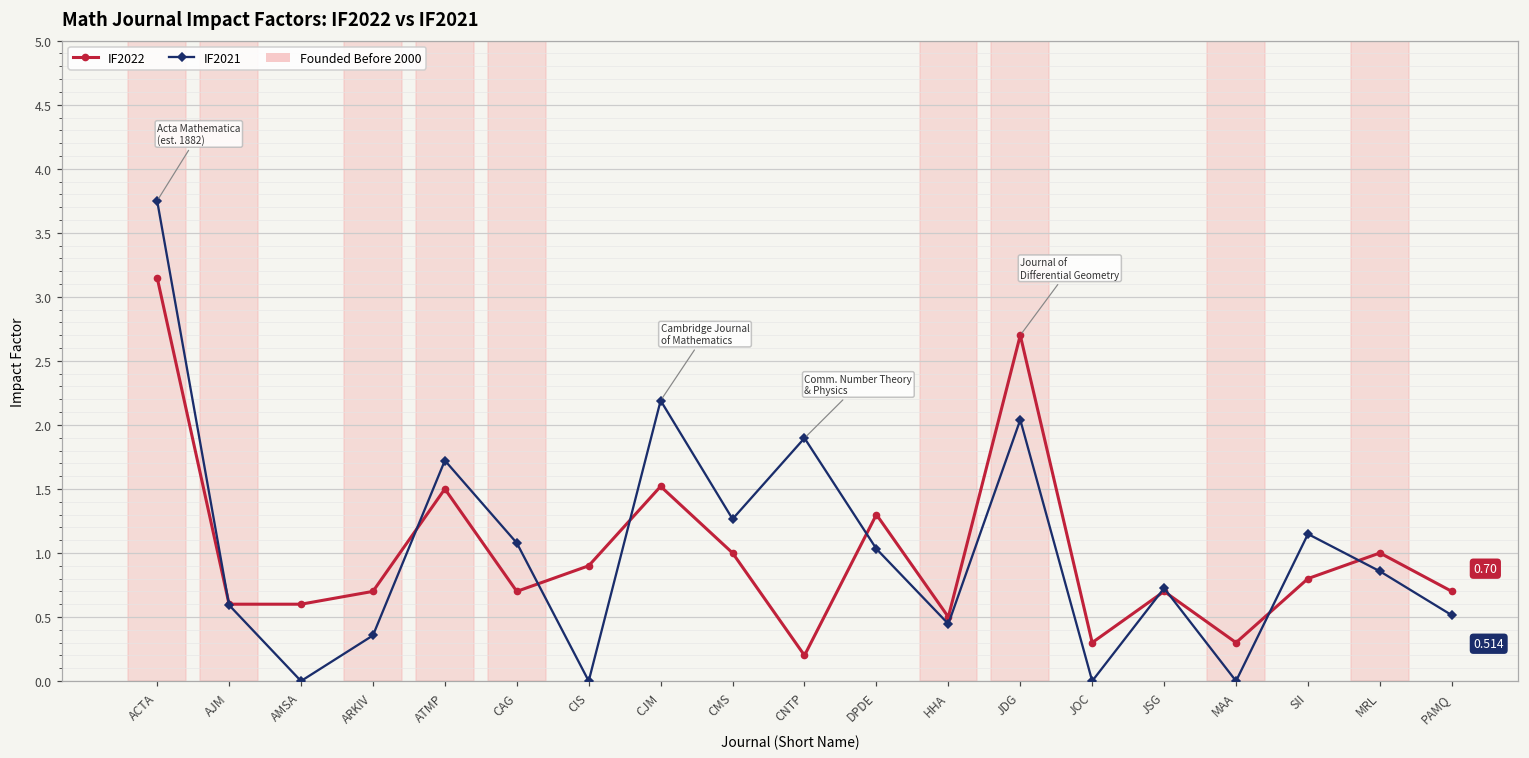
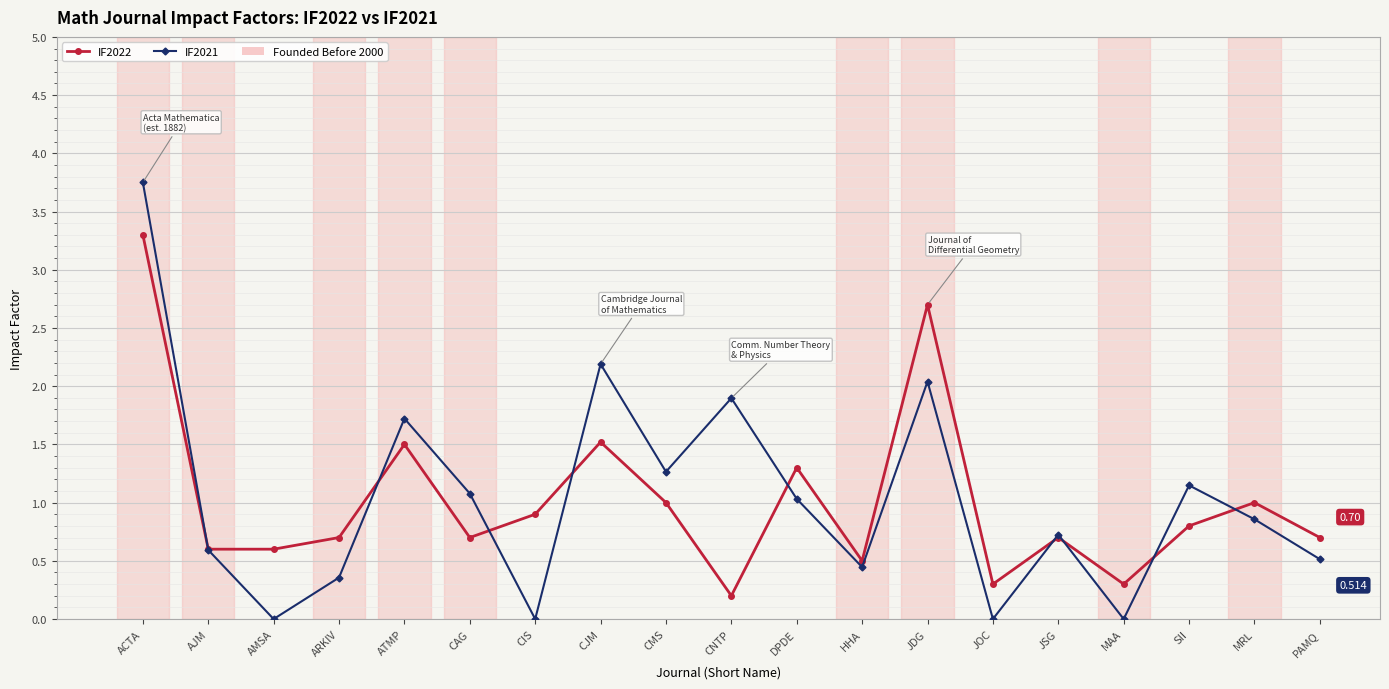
  {
    "IF2022": {
-     "ACTA": 3.15,
+     "ACTA": 3.30,
      "AMSA": 0.60,
      "ARKIV": 0.70,
      "ATMP": 1.50,
      "CAG": 0.70,
      "CIS": 0.90,
      "CJM": 1.52,
      "CMS": 1.00,
      "CNTP": 0.20,
      "DPDE": 1.30,
      "HHA": 0.50,
      "JDG": 2.70,
      "JOC": 0.30,
      "JSG": 0.70,
      "MAA": 0.30,
      "SII": 0.80,
      "MRL": 1.00
    },
    "IF2021": {
      "AMSA": 0.00,
      "ARKIV": 0.36,
      "ATMP": 1.72,
      "CAG": 1.08,
      "CIS": 0.00,
      "CJM": 2.19,
      "CMS": 1.27,
      "CNTP": 1.90,
      "DPDE": 1.03,
      "HHA": 0.45,
      "JDG": 2.04,
      "JOC": 0.00,
      "JSG": 0.73,
      "MAA": 0.00,
      "SII": 1.15,
      "MRL": 0.86,
      "PAMQ": 0.51
    }
  }
